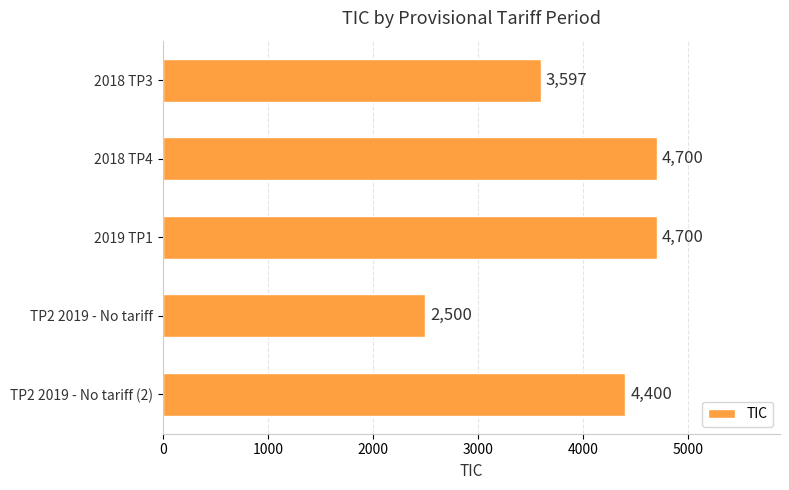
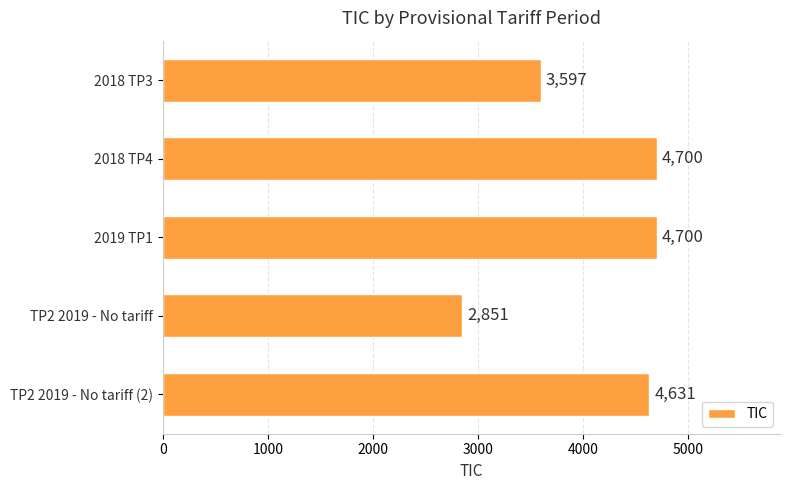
  {
    "2018 TP3": "3,597",
    "2018 TP4": "4,700",
    "2019 TP1": "4,700",
-   "TP2 2019 - No tariff": "2,500",
-   "TP2 2019 - No tariff (2)": "4,400"
+   "TP2 2019 - No tariff": "2,851",
+   "TP2 2019 - No tariff (2)": "4,631"
  }
